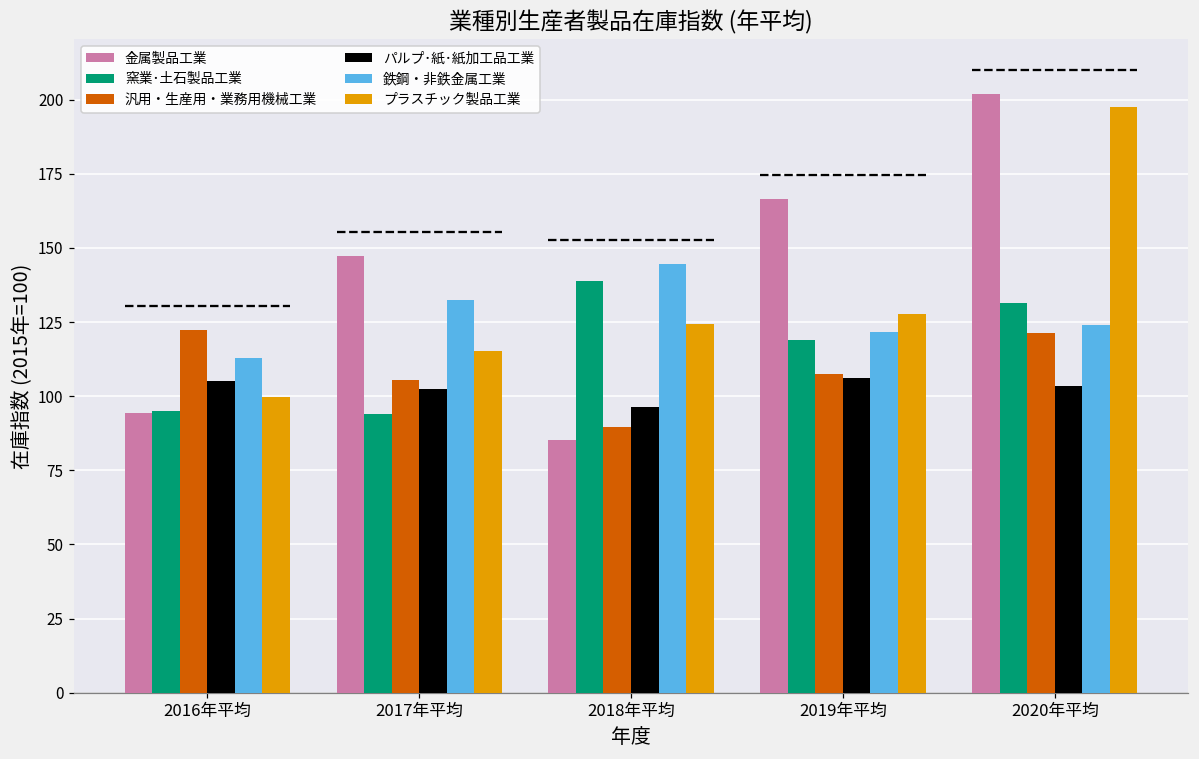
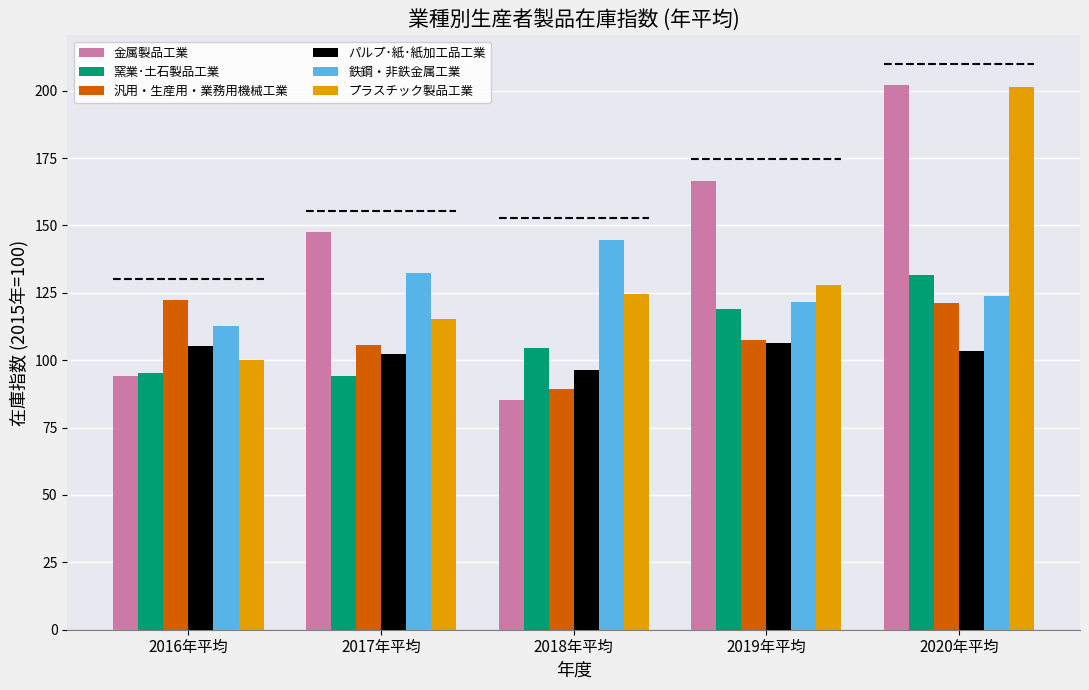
  {
    "金属製品工業": {
      "2016年平均": 94,
      "2017年平均": 147,
      "2018年平均": 85,
      "2019年平均": 167,
      "2020年平均": 202
    },
    "窯業･土石製品工業": {
      "2016年平均": 95,
      "2017年平均": 94,
-     "2018年平均": 139,
+     "2018年平均": 105,
      "2019年平均": 119,
      "2020年平均": 132
    },
    "汎用・生産用・業務用機械工業": {
      "2016年平均": 122,
      "2017年平均": 106,
      "2018年平均": 90,
      "2019年平均": 108,
      "2020年平均": 121
    },
    "鉄鋼・非鉄金属工業": {
      "2016年平均": 113,
      "2017年平均": 133,
      "2018年平均": 145,
      "2019年平均": 122,
      "2020年平均": 124
    },
    "プラスチック製品工業": {
      "2016年平均": 100,
      "2017年平均": 115,
      "2018年平均": 125,
      "2019年平均": 128,
-     "2020年平均": 198
+     "2020年平均": 201
    }
  }
